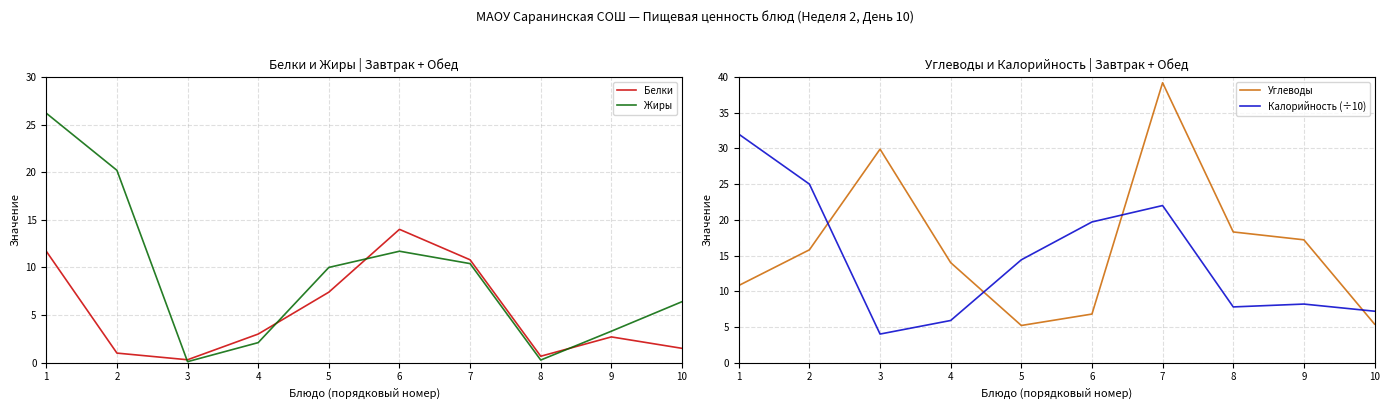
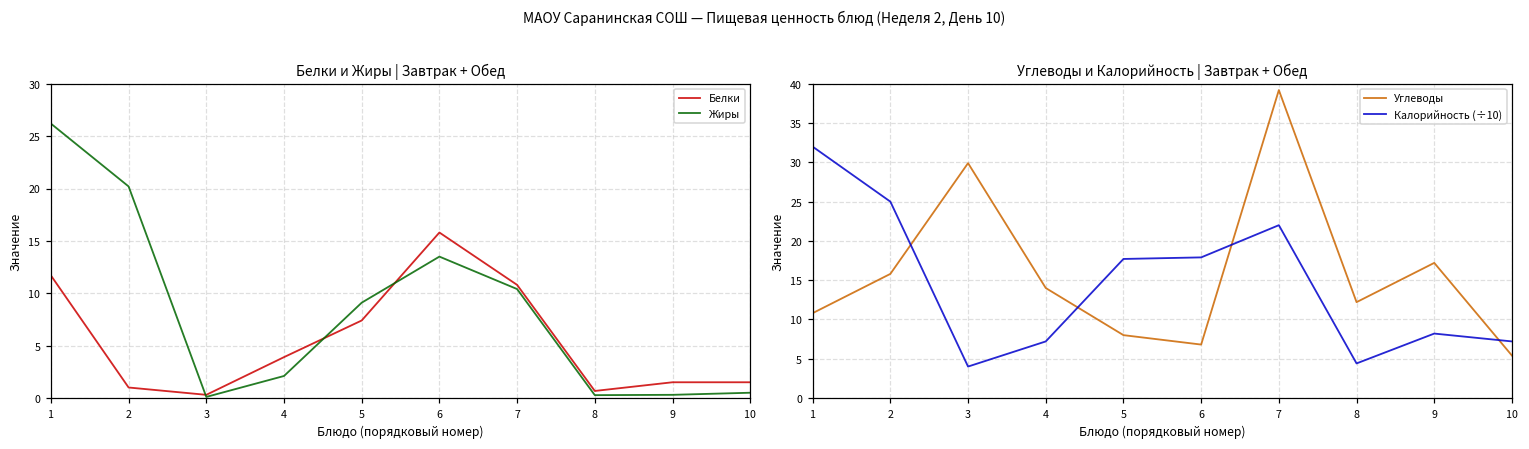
  {
    "Белки и Жиры | Завтрак + Обед": {
      "Белки": {
        "1": 12,
        "2": 1,
-       "4": 3,
+       "4": 4,
        "5": 7,
-       "6": 14,
+       "6": 16,
        "7": 11,
        "8": 1,
-       "9": 3,
+       "9": 2,
        "10": 2
      },
      "Жиры": {
        "1": 26,
        "2": 20,
        "4": 2,
-       "5": 10,
-       "6": 12,
+       "5": 9,
+       "6": 14,
        "7": 10,
        "8": 0,
-       "9": 3,
-       "10": 6
+       "9": 0,
+       "10": 1
      }
    },
    "Углеводы и Калорийность | Завтрак + Обед": {
      "Углеводы": {
        "1": 11,
        "2": 16,
        "3": 30,
        "4": 14,
-       "5": 5,
+       "5": 8,
        "6": 7,
        "7": 39,
-       "8": 18,
+       "8": 12,
        "9": 17,
        "10": 5
      },
      "Калорийность (÷10)": {
        "1": 32,
        "2": 25,
        "3": 4,
-       "4": 6,
-       "5": 14,
-       "6": 20,
+       "4": 7,
+       "5": 18,
+       "6": 18,
        "7": 22,
-       "8": 8,
+       "8": 4,
        "9": 8,
        "10": 7
      }
    }
  }
